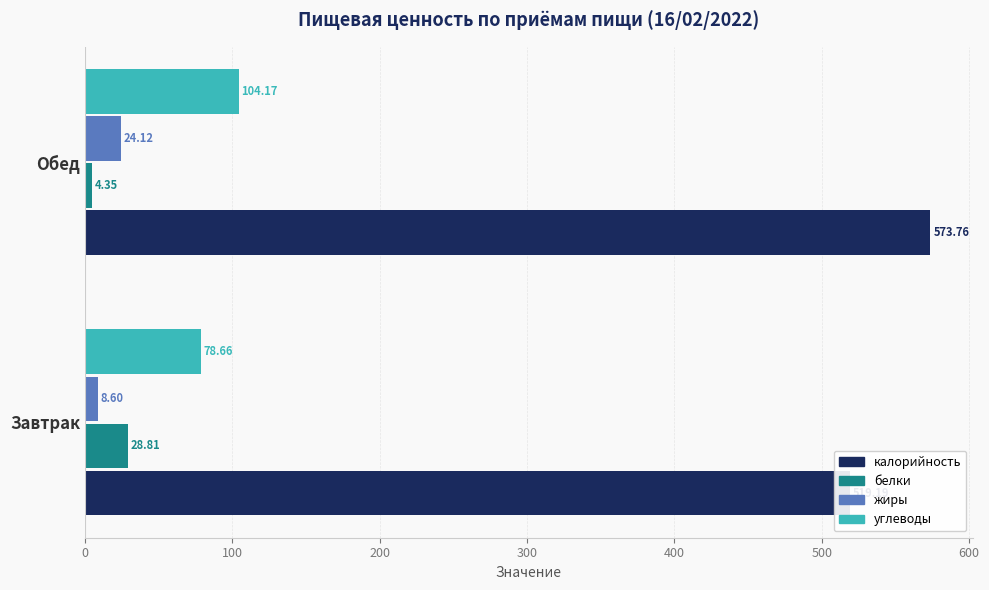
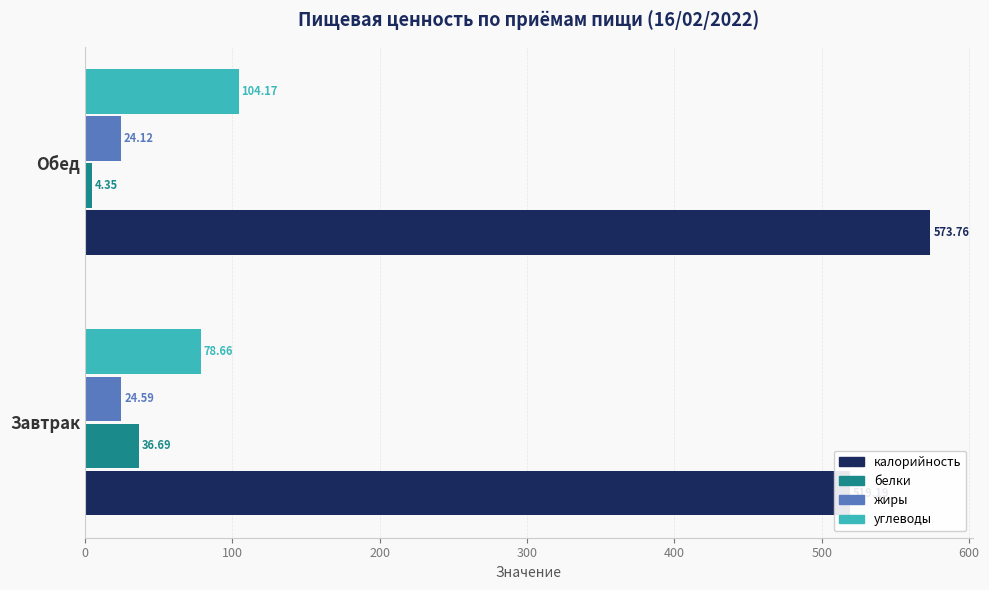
  {
    "калорийность": {
      "Обед": 573.76
    },
    "белки": {
      "Обед": 4.35,
-     "Завтрак": 28.81
+     "Завтрак": 36.69
    },
    "жиры": {
      "Обед": 24.12,
-     "Завтрак": 8.60
+     "Завтрак": 24.59
    },
    "углеводы": {
      "Обед": 104.17,
      "Завтрак": 78.66
    }
  }
